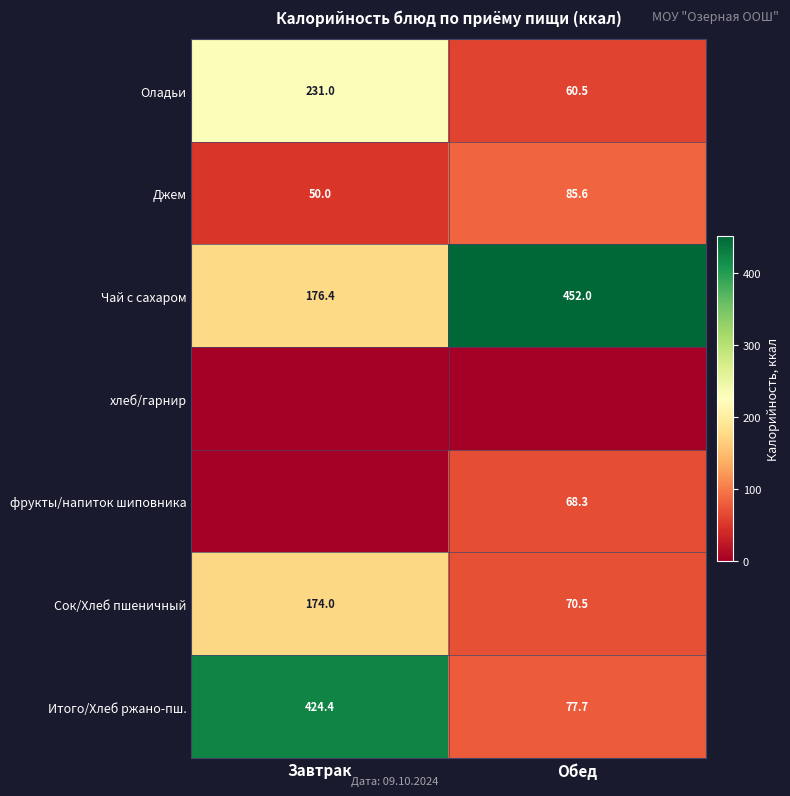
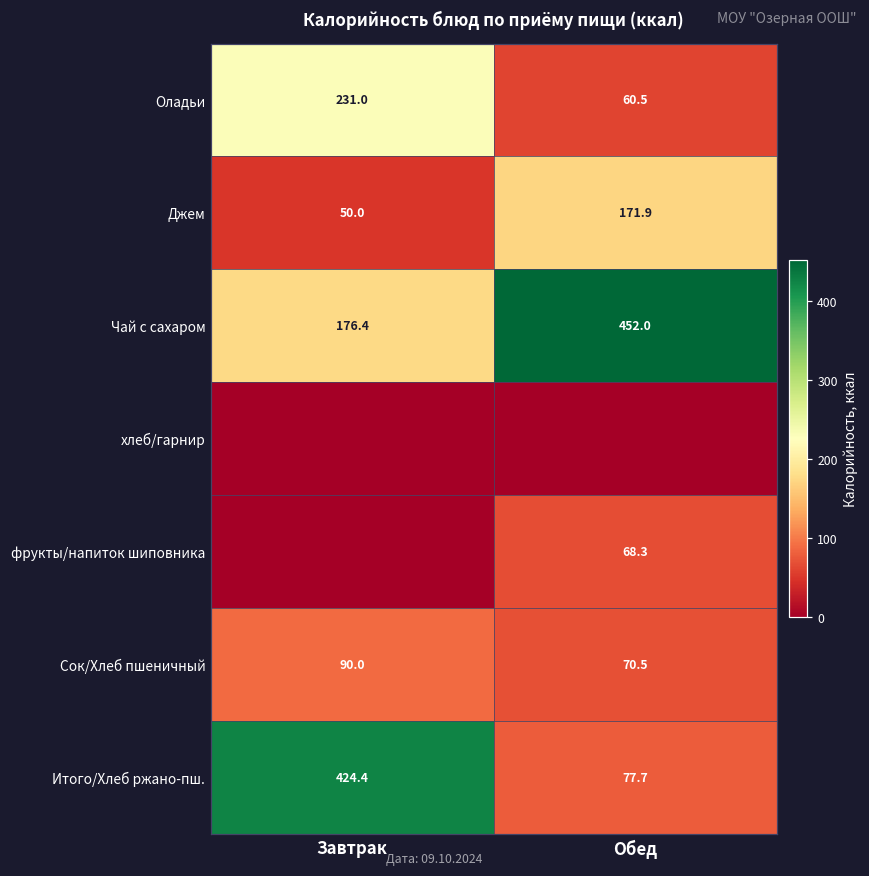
  {
    "Оладьи": {
      "Завтрак": 231.0,
      "Обед": 60.5
    },
    "Джем": {
      "Завтрак": 50.0,
-     "Обед": 85.6
+     "Обед": 171.9
    },
    "Чай с сахаром": {
      "Завтрак": 176.4,
      "Обед": 452.0
    },
    "фрукты/напиток шиповника": {
      "Обед": 68.3
    },
    "Сок/Хлеб пшеничный": {
-     "Завтрак": 174.0,
+     "Завтрак": 90.0,
      "Обед": 70.5
    },
    "Итого/Хлеб ржано-пш.": {
      "Завтрак": 424.4,
      "Обед": 77.7
    }
  }
